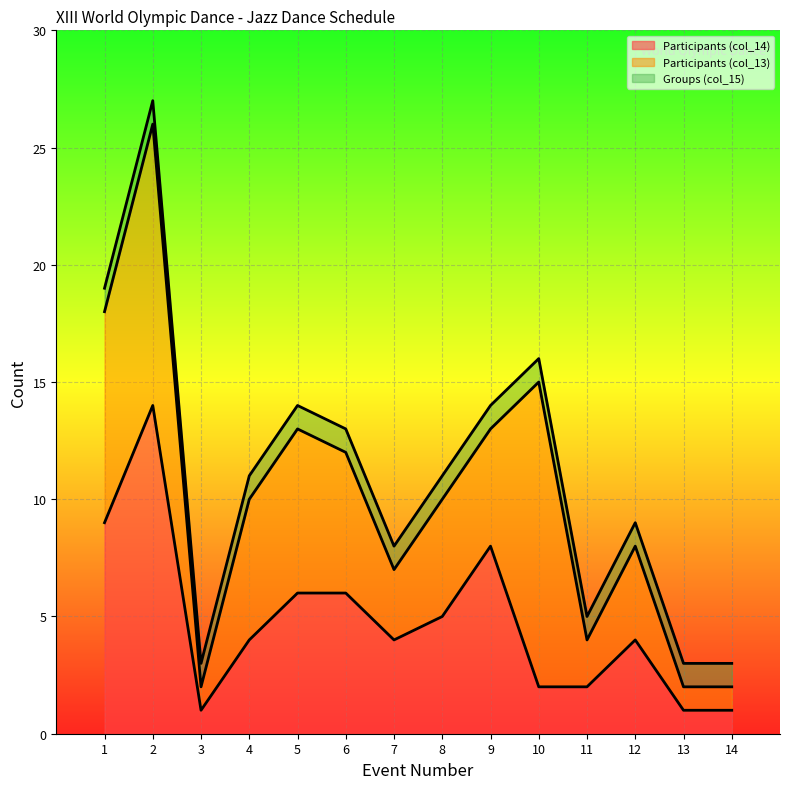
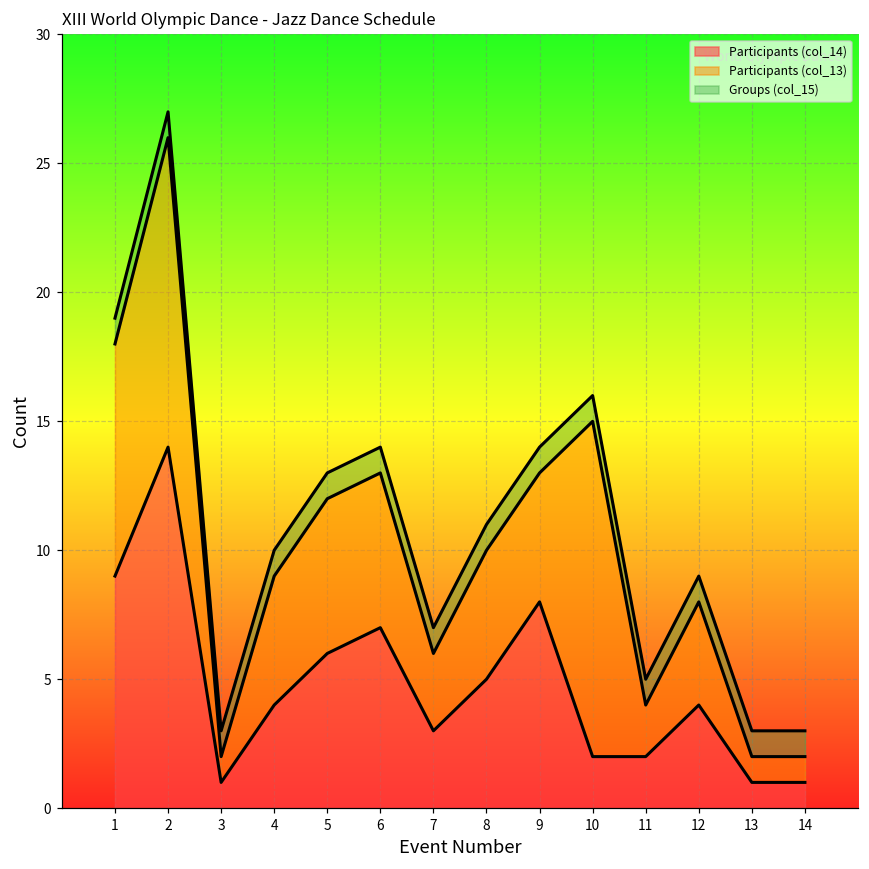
  {
    "Participants (col_14)": {
      "1": 9,
      "2": 14,
      "3": 1,
      "4": 4,
      "5": 6,
-     "6": 6,
-     "7": 4,
+     "6": 7,
+     "7": 3,
      "8": 5,
      "9": 8,
      "10": 2,
      "11": 2,
      "12": 4,
      "13": 1,
      "14": 1
    },
    "Participants (col_13)": {
      "1": 9,
      "2": 12,
      "3": 1,
-     "4": 6,
-     "5": 7,
+     "4": 5,
+     "5": 6,
      "6": 6,
      "7": 3,
      "8": 5,
      "9": 5,
      "10": 13,
      "11": 2,
      "12": 4,
      "13": 1,
      "14": 1
    },
    "Groups (col_15)": {
      "1": 1,
      "2": 1,
      "3": 1,
      "4": 1,
      "5": 1,
      "6": 1,
      "7": 1,
      "8": 1,
      "9": 1,
      "10": 1,
      "11": 1,
      "12": 1,
      "13": 1,
      "14": 1
    }
  }
